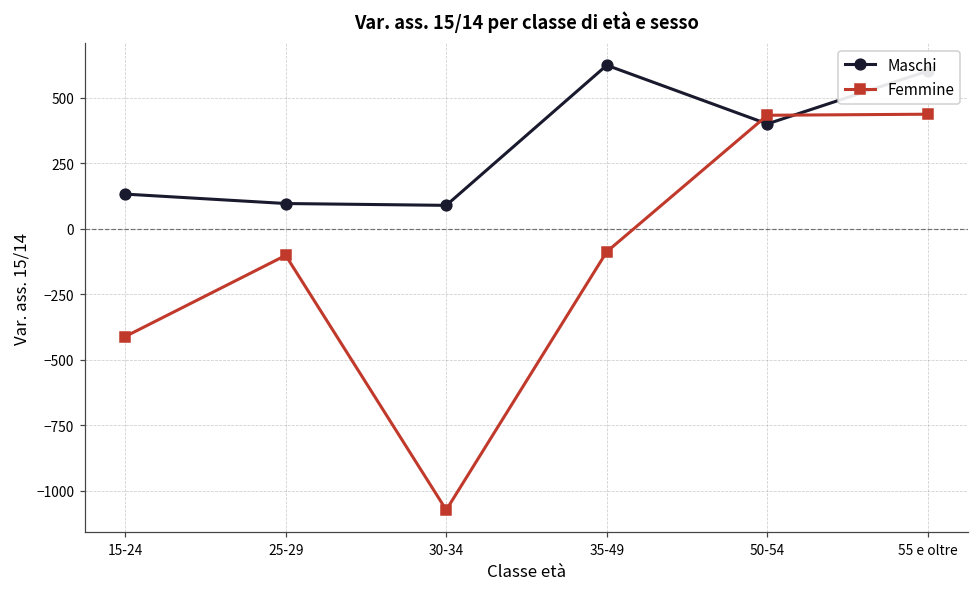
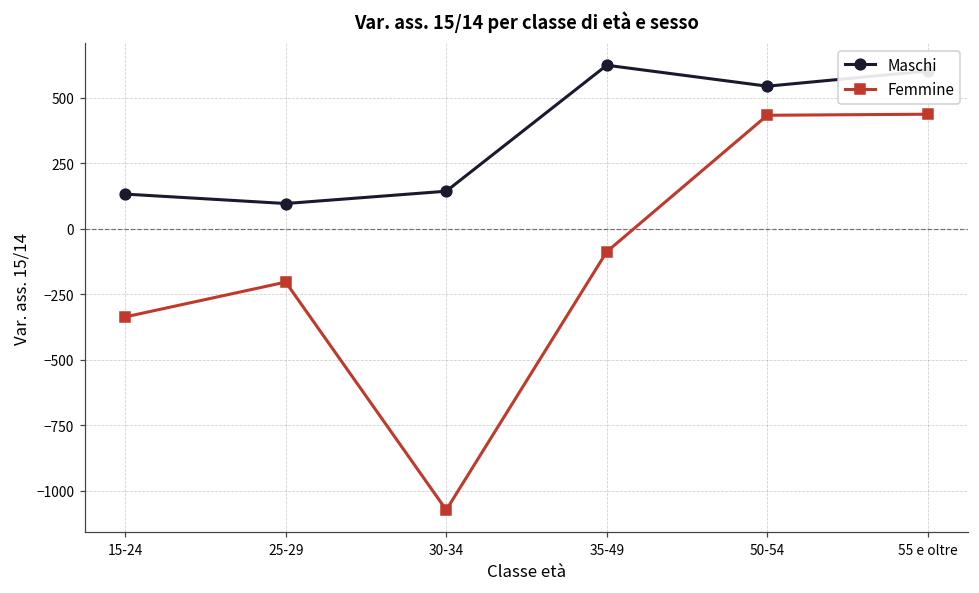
  {
    "Maschi": {
      "15-24": 130,
      "25-29": 100,
-     "30-34": 90,
+     "30-34": 140,
      "35-49": 630,
-     "50-54": 400
+     "50-54": 550
    },
    "Femmine": {
-     "15-24": -410,
-     "25-29": -100,
+     "15-24": -340,
+     "25-29": -200,
      "30-34": -1070,
      "35-49": -90,
      "50-54": 430,
      "55 e oltre": 440
    }
  }
